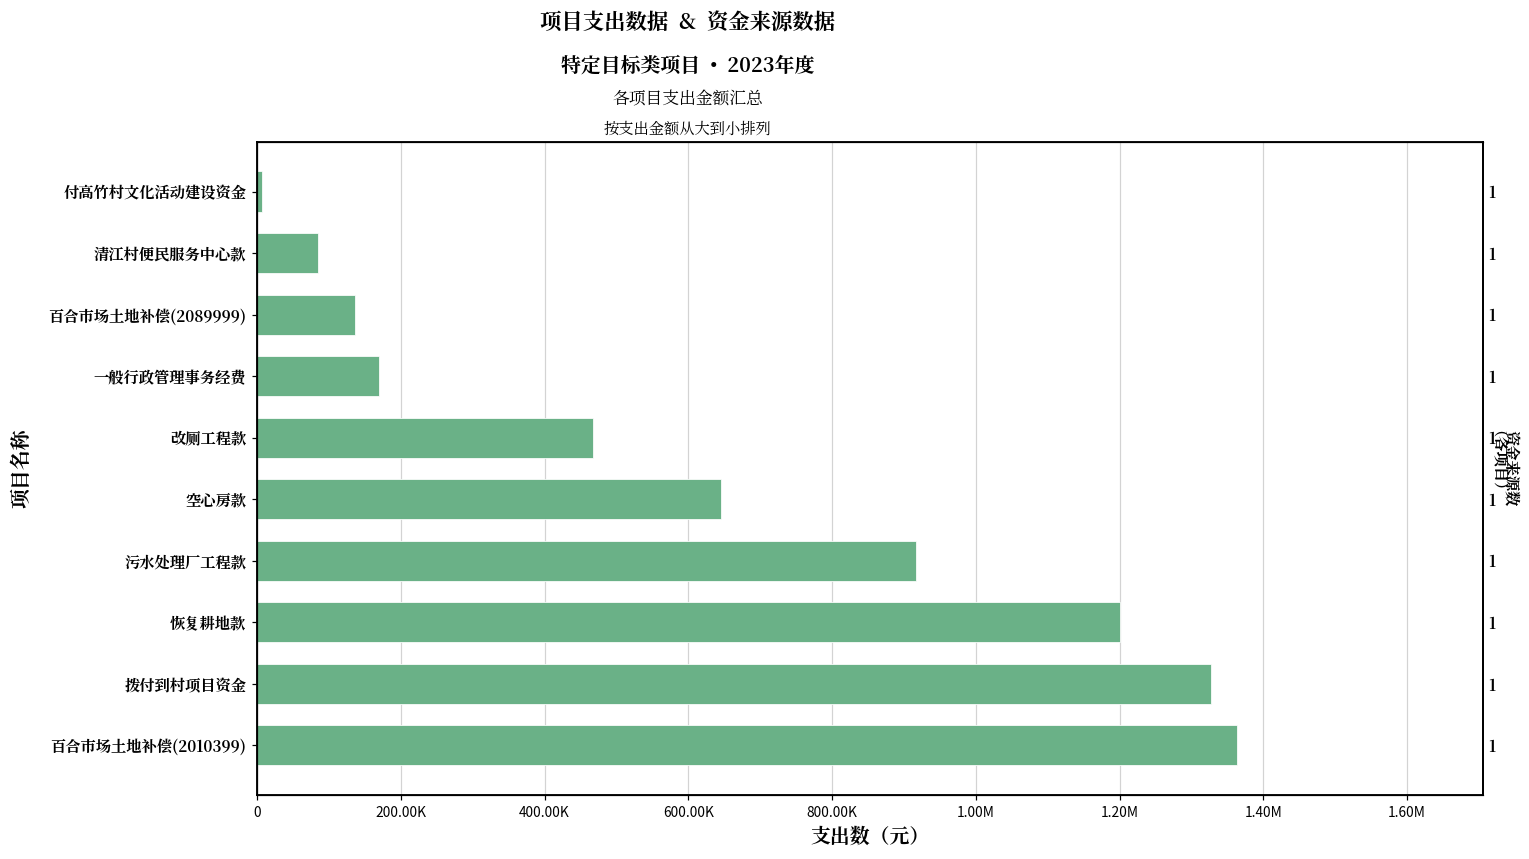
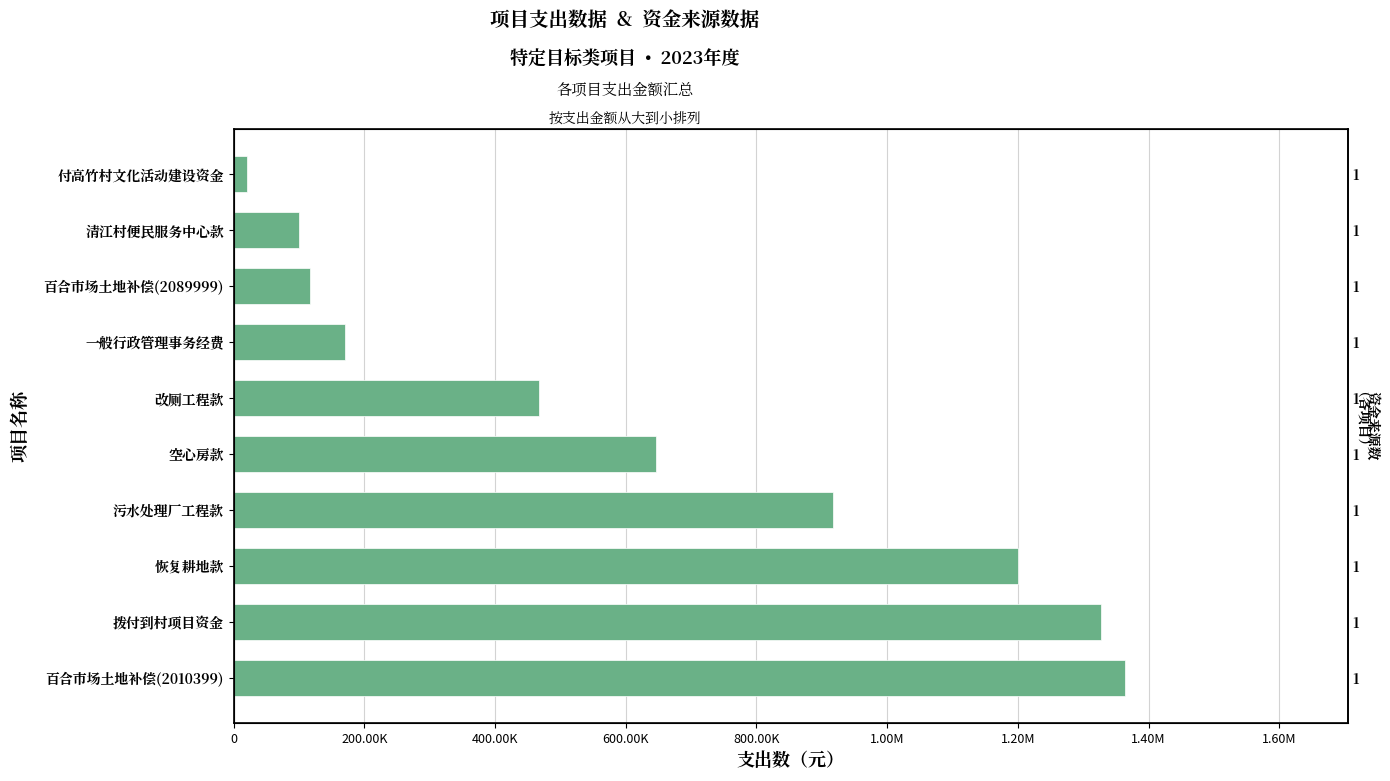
  {
-   "付高竹村文化活动建设资金": 10000,
-   "清江村便民服务中心款": 80000,
-   "百合市场土地补偿(2089999)": 140000,
+   "付高竹村文化活动建设资金": 20000,
+   "清江村便民服务中心款": 100000,
+   "百合市场土地补偿(2089999)": 120000,
    "一般行政管理事务经费": 170000,
    "改厕工程款": 470000,
    "空心房款": 650000,
    "污水处理厂工程款": 920000,
    "恢复耕地款": 1200000,
    "拨付到村项目资金": 1330000,
    "百合市场土地补偿(2010399)": 1360000
  }
